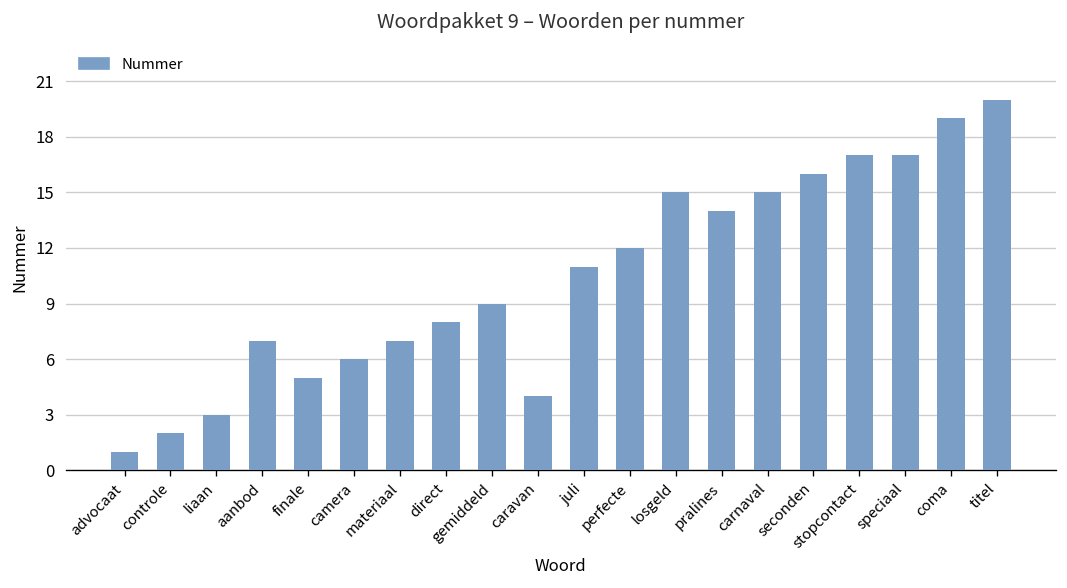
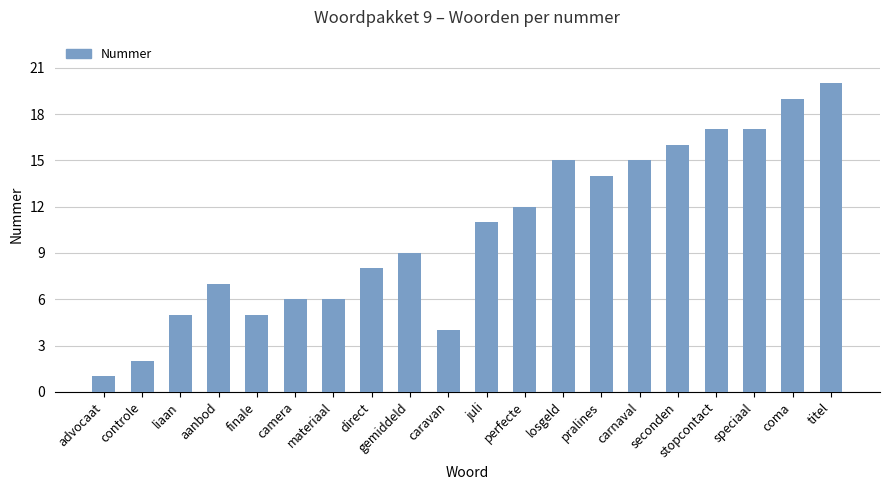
  {
    "advocaat": 1,
    "controle": 2,
-   "liaan": 3,
+   "liaan": 5,
    "aanbod": 7,
    "finale": 5,
    "camera": 6,
-   "materiaal": 7,
+   "materiaal": 6,
    "direct": 8,
    "gemiddeld": 9,
    "caravan": 4,
    "juli": 11,
    "perfecte": 12,
    "losgeld": 15,
    "pralines": 14,
    "carnaval": 15,
    "seconden": 16,
    "stopcontact": 17,
    "speciaal": 17,
    "coma": 19,
    "titel": 20
  }
